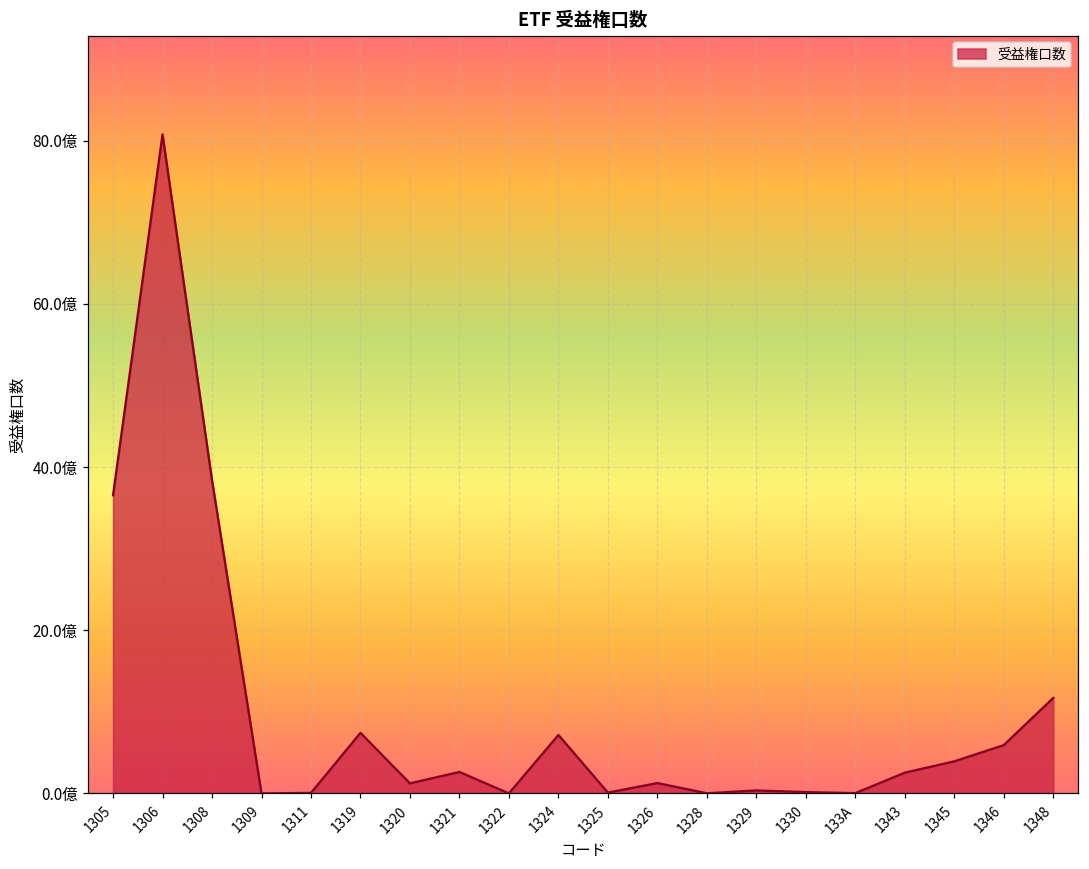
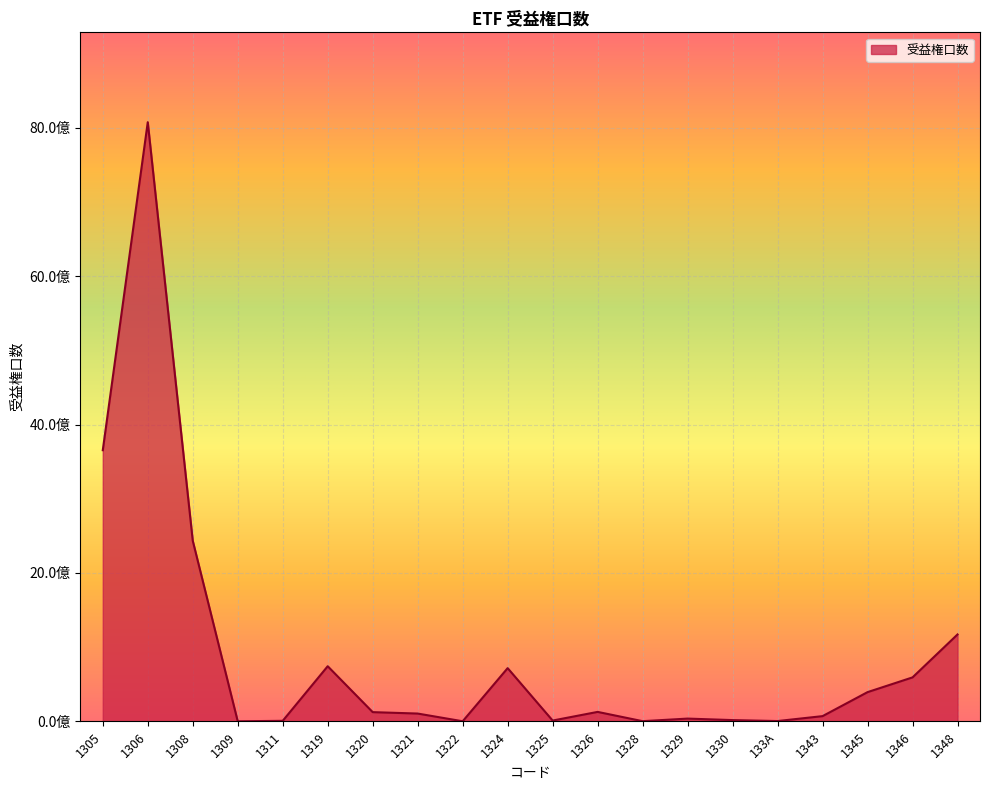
  {
    "1305": "37億",
    "1306": "81億",
-   "1308": "38億",
+   "1308": "24億",
    "1309": "0億",
    "1311": "0億",
    "1319": "7億",
    "1320": "1億",
-   "1321": "3億",
+   "1321": "1億",
    "1322": "0億",
    "1324": "7億",
    "1325": "0億",
    "1326": "1億",
    "1328": "0億",
    "1329": "0億",
    "1330": "0億",
    "133A": "0億",
-   "1343": "3億",
+   "1343": "1億",
    "1345": "4億",
    "1346": "6億",
    "1348": "12億"
  }
